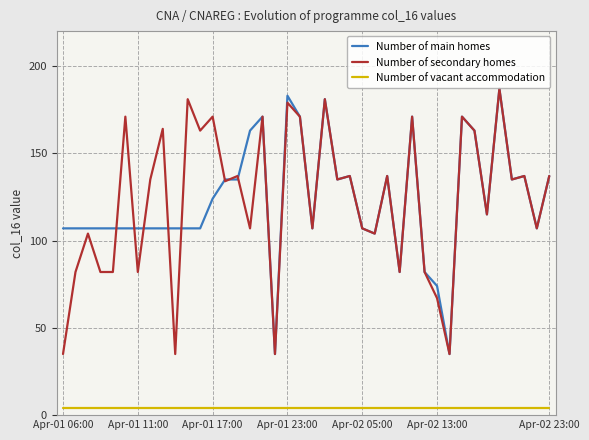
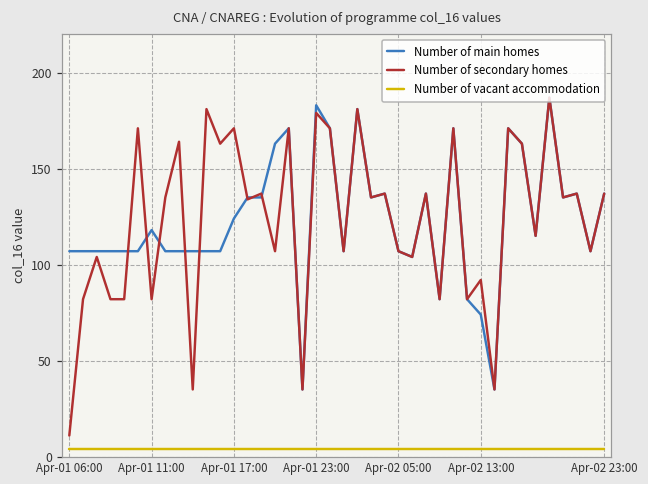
  {
    "Number of main homes": {
      "Apr-01 06:00": 107,
-     "Apr-01 11:00": 107,
+     "Apr-01 11:00": 118,
      "Apr-01 17:00": 124,
      "Apr-01 23:00": 183,
      "Apr-02 13:00": 74
    },
    "Number of secondary homes": {
-     "Apr-01 06:00": 35,
+     "Apr-01 06:00": 11,
      "Apr-01 11:00": 82,
      "Apr-01 17:00": 171,
      "Apr-01 23:00": 179,
-     "Apr-02 13:00": 67
+     "Apr-02 13:00": 92
    },
    "Number of vacant accommodation": {
      "Apr-01 06:00": 4,
      "Apr-01 11:00": 4,
      "Apr-01 17:00": 4,
      "Apr-01 23:00": 4,
      "Apr-02 05:00": 4,
      "Apr-02 13:00": 4,
      "Apr-02 23:00": 4
    }
  }
